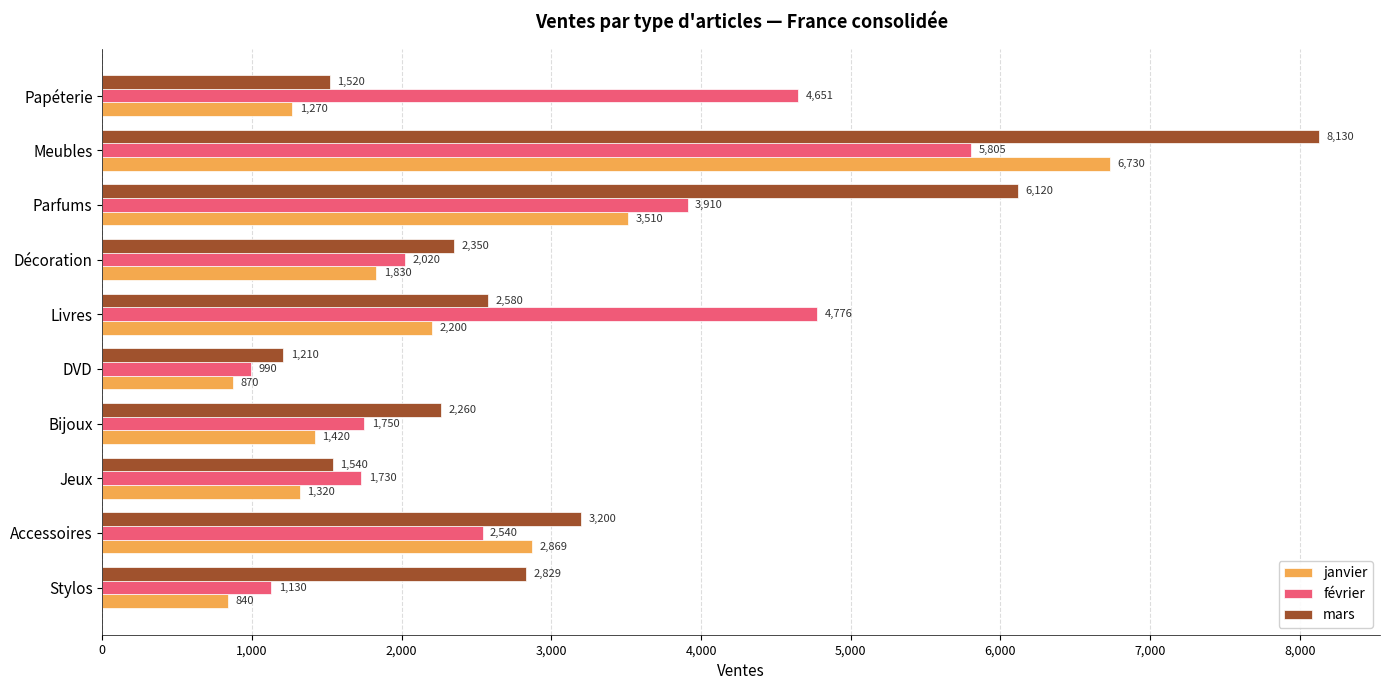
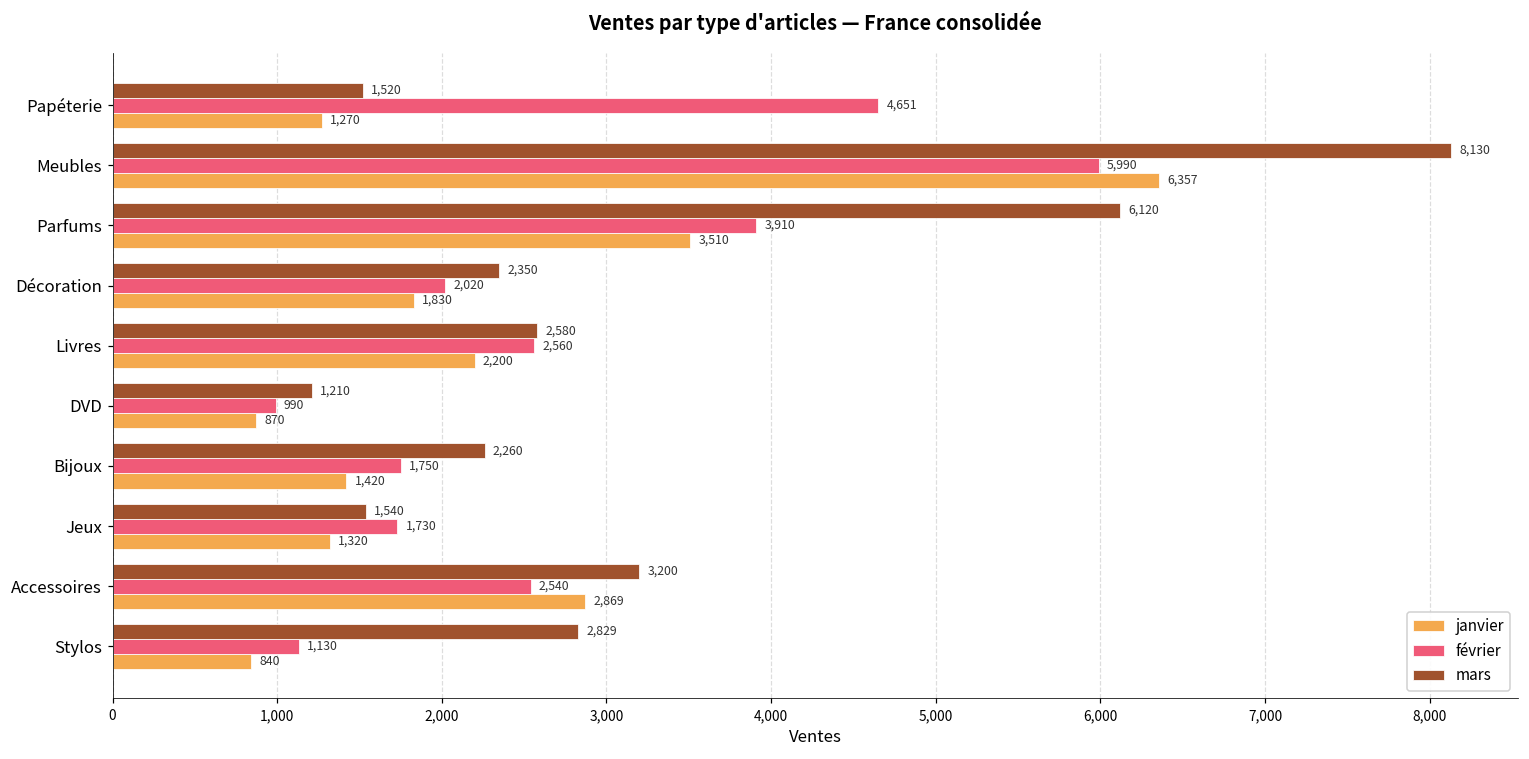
  {
    "janvier": {
      "Papéterie": "1,270",
-     "Meubles": "6,730",
+     "Meubles": "6,357",
      "Parfums": "3,510",
      "Décoration": "1,830",
      "Livres": "2,200",
      "DVD": "870",
      "Bijoux": "1,420",
      "Jeux": "1,320",
      "Accessoires": "2,869",
      "Stylos": "840"
    },
    "février": {
      "Papéterie": "4,651",
-     "Meubles": "5,805",
+     "Meubles": "5,990",
      "Parfums": "3,910",
      "Décoration": "2,020",
-     "Livres": "4,776",
+     "Livres": "2,560",
      "DVD": "990",
      "Bijoux": "1,750",
      "Jeux": "1,730",
      "Accessoires": "2,540",
      "Stylos": "1,130"
    },
    "mars": {
      "Papéterie": "1,520",
      "Meubles": "8,130",
      "Parfums": "6,120",
      "Décoration": "2,350",
      "Livres": "2,580",
      "DVD": "1,210",
      "Bijoux": "2,260",
      "Jeux": "1,540",
      "Accessoires": "3,200",
      "Stylos": "2,829"
    }
  }
